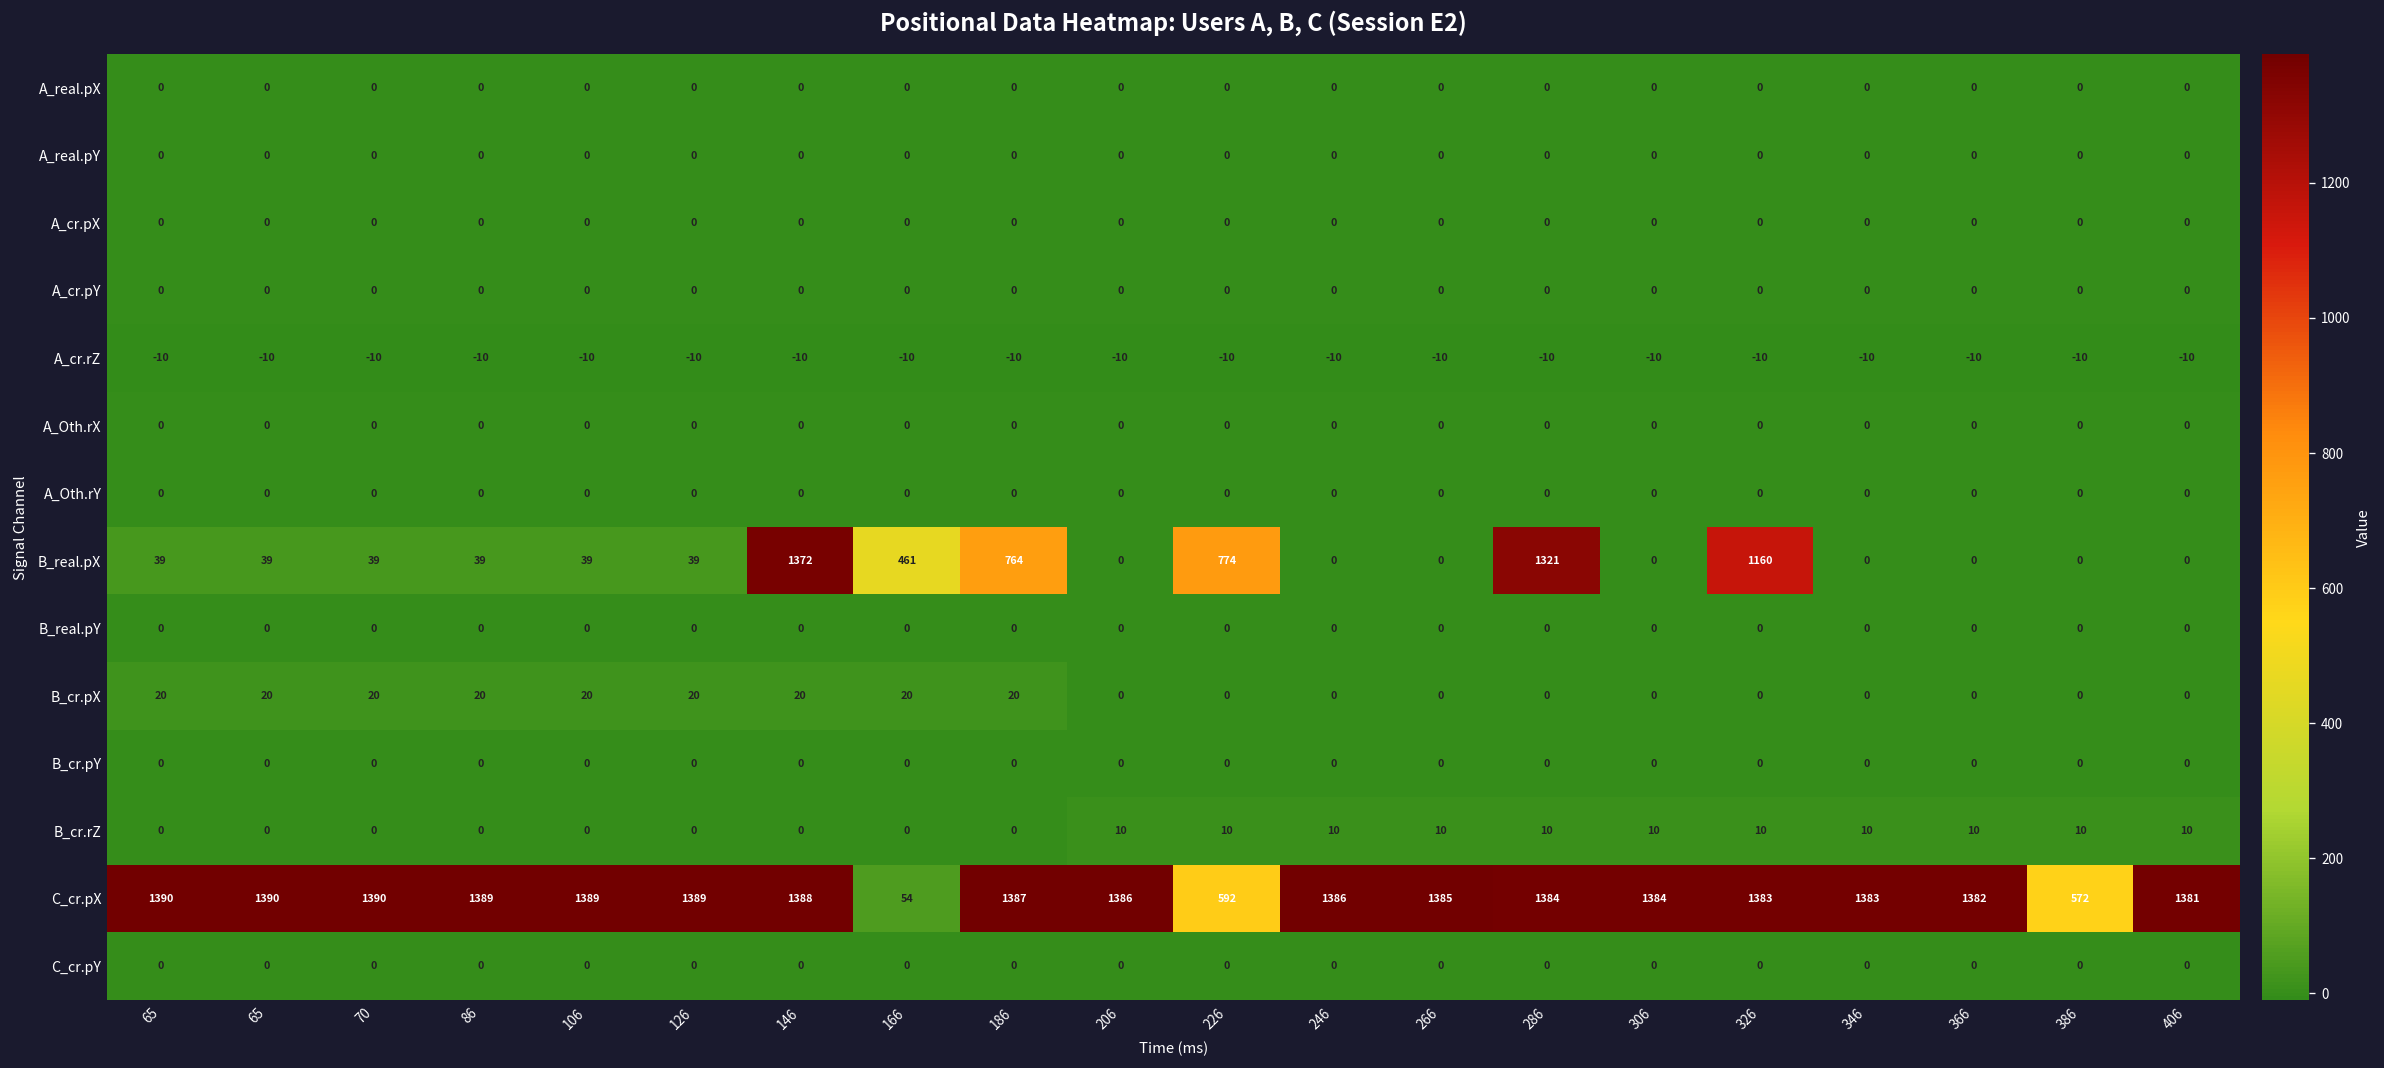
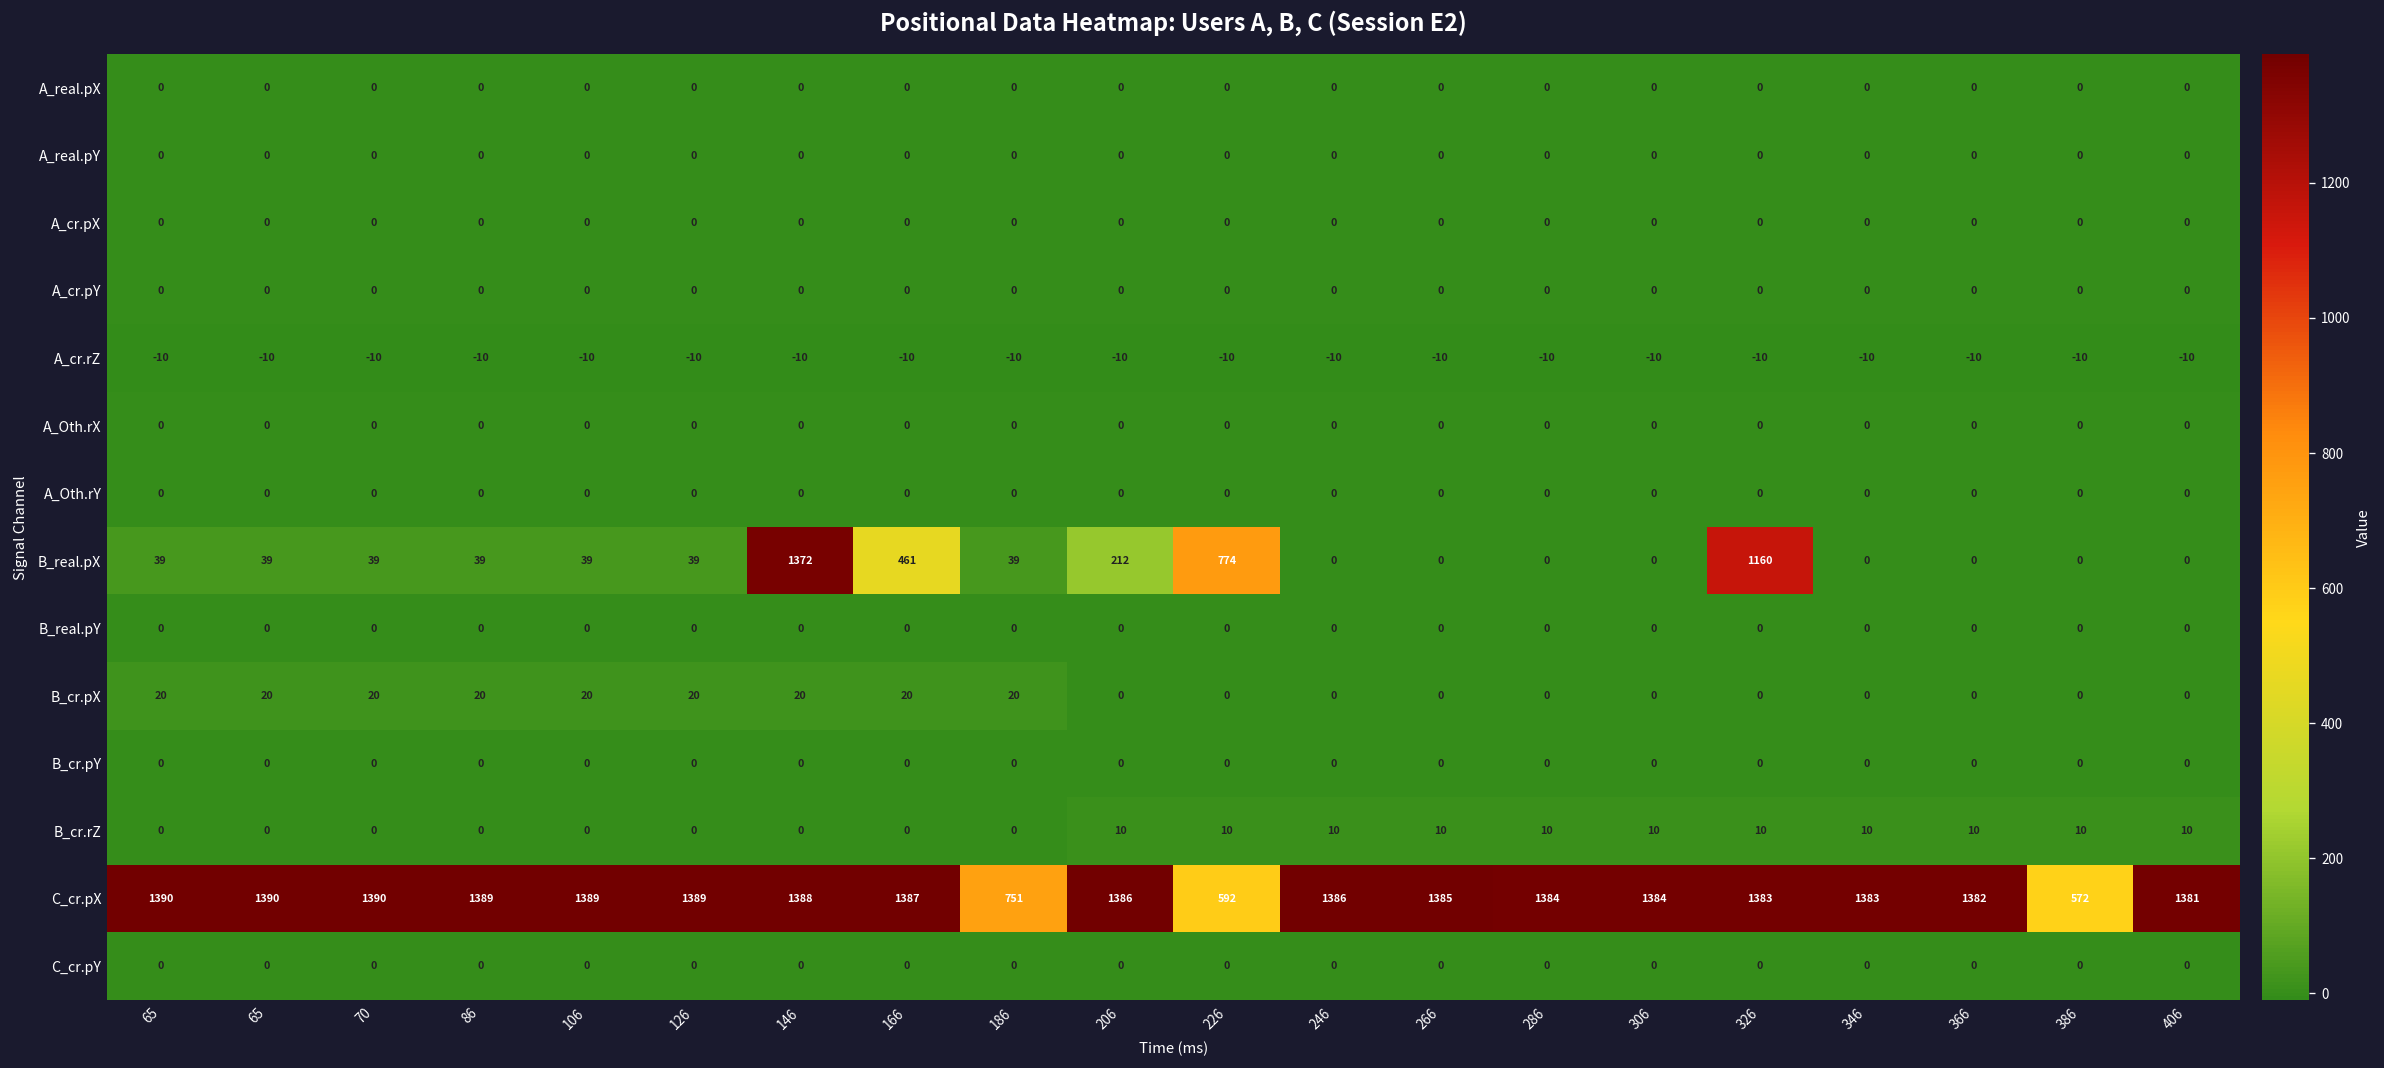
  {
    "B_real.pX": {
      "70": 39,
      "86": 39,
      "106": 39,
      "126": 39,
      "146": 1372,
      "166": 461,
-     "186": 764,
-     "206": 0,
+     "186": 39,
+     "206": 212,
      "226": 774,
      "246": 0,
      "266": 0,
-     "286": 1321,
+     "286": 0,
      "306": 0,
      "326": 1160,
      "346": 0,
      "366": 0,
      "386": 0,
      "406": 0
    },
    "C_cr.pX": {
      "70": 1390,
      "86": 1389,
      "106": 1389,
      "126": 1389,
      "146": 1388,
-     "166": 54,
-     "186": 1387,
+     "166": 1387,
+     "186": 751,
      "206": 1386,
      "226": 592,
      "246": 1386,
      "266": 1385,
      "286": 1384,
      "306": 1384,
      "326": 1383,
      "346": 1383,
      "366": 1382,
      "386": 572,
      "406": 1381
    }
  }
